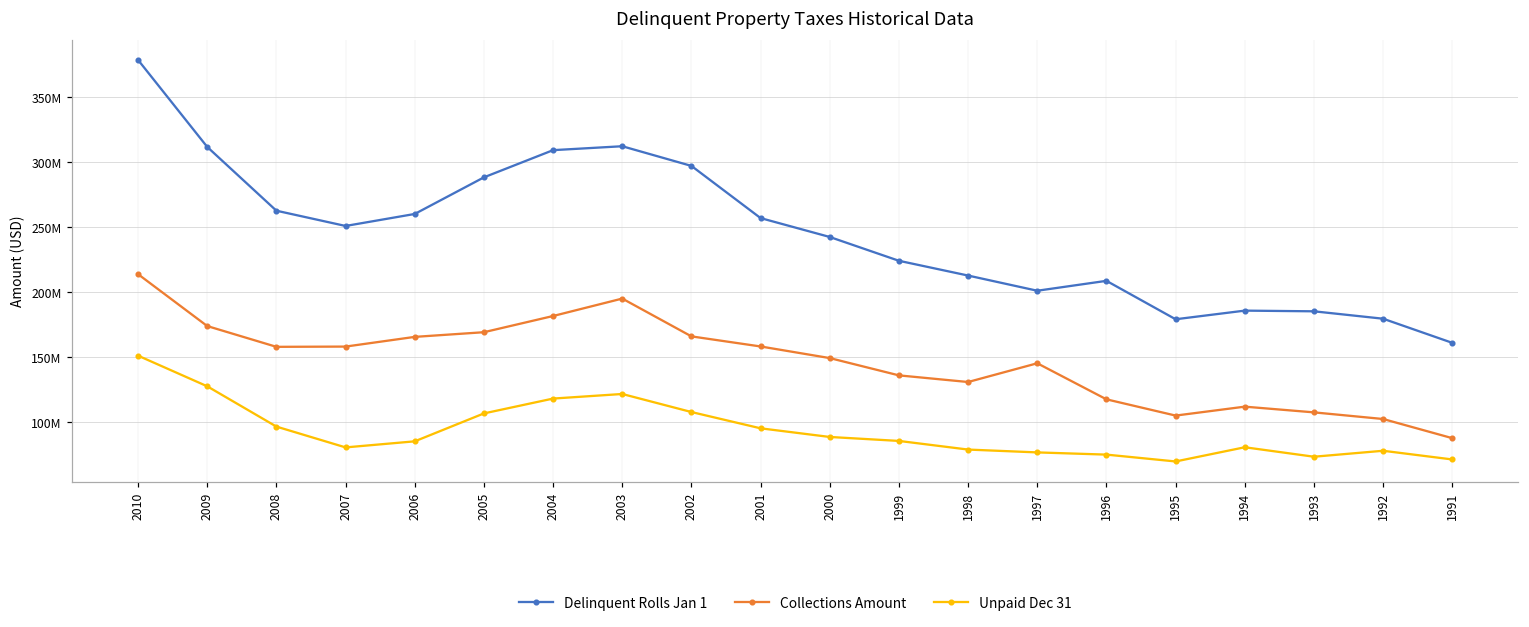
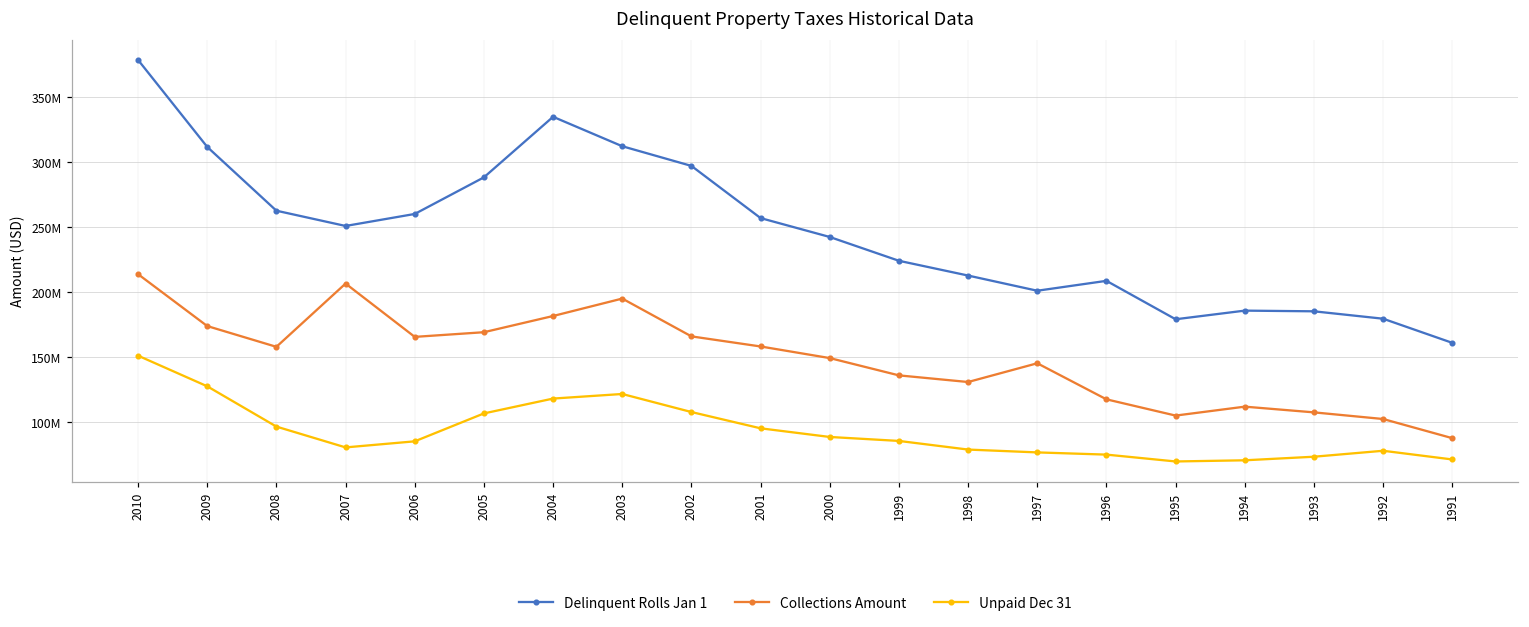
  {
    "Delinquent Rolls Jan 1": {
      "2010": 379000000,
      "2009": 312000000,
      "2008": 263000000,
      "2007": 251000000,
      "2006": 260000000,
      "2005": 288000000,
-     "2004": 309000000,
+     "2004": 335000000,
      "2003": 312000000,
      "2002": 297000000,
      "2001": 257000000,
      "2000": 243000000,
      "1999": 224000000,
      "1998": 213000000,
      "1997": 201000000,
      "1996": 209000000,
      "1995": 179000000,
      "1994": 186000000,
      "1993": 185000000,
      "1992": 180000000,
      "1991": 161000000
    },
    "Collections Amount": {
      "2010": 214000000,
      "2009": 174000000,
      "2008": 158000000,
-     "2007": 158000000,
+     "2007": 207000000,
      "2006": 166000000,
      "2005": 169000000,
      "2004": 182000000,
      "2003": 195000000,
      "2002": 166000000,
      "2001": 158000000,
      "2000": 149000000,
      "1999": 136000000,
      "1998": 131000000,
      "1997": 145000000,
      "1996": 118000000,
      "1995": 105000000,
      "1994": 112000000,
      "1993": 108000000,
      "1992": 103000000,
      "1991": 88000000
    },
    "Unpaid Dec 31": {
      "2010": 151000000,
      "2009": 128000000,
      "2008": 97000000,
      "2007": 81000000,
      "2006": 85000000,
      "2005": 107000000,
      "2004": 118000000,
      "2003": 122000000,
      "2002": 108000000,
      "2001": 95000000,
      "2000": 89000000,
      "1999": 86000000,
      "1998": 79000000,
      "1997": 77000000,
      "1996": 75000000,
      "1995": 70000000,
-     "1994": 81000000,
+     "1994": 71000000,
      "1993": 74000000,
      "1992": 78000000,
      "1991": 71000000
    }
  }
